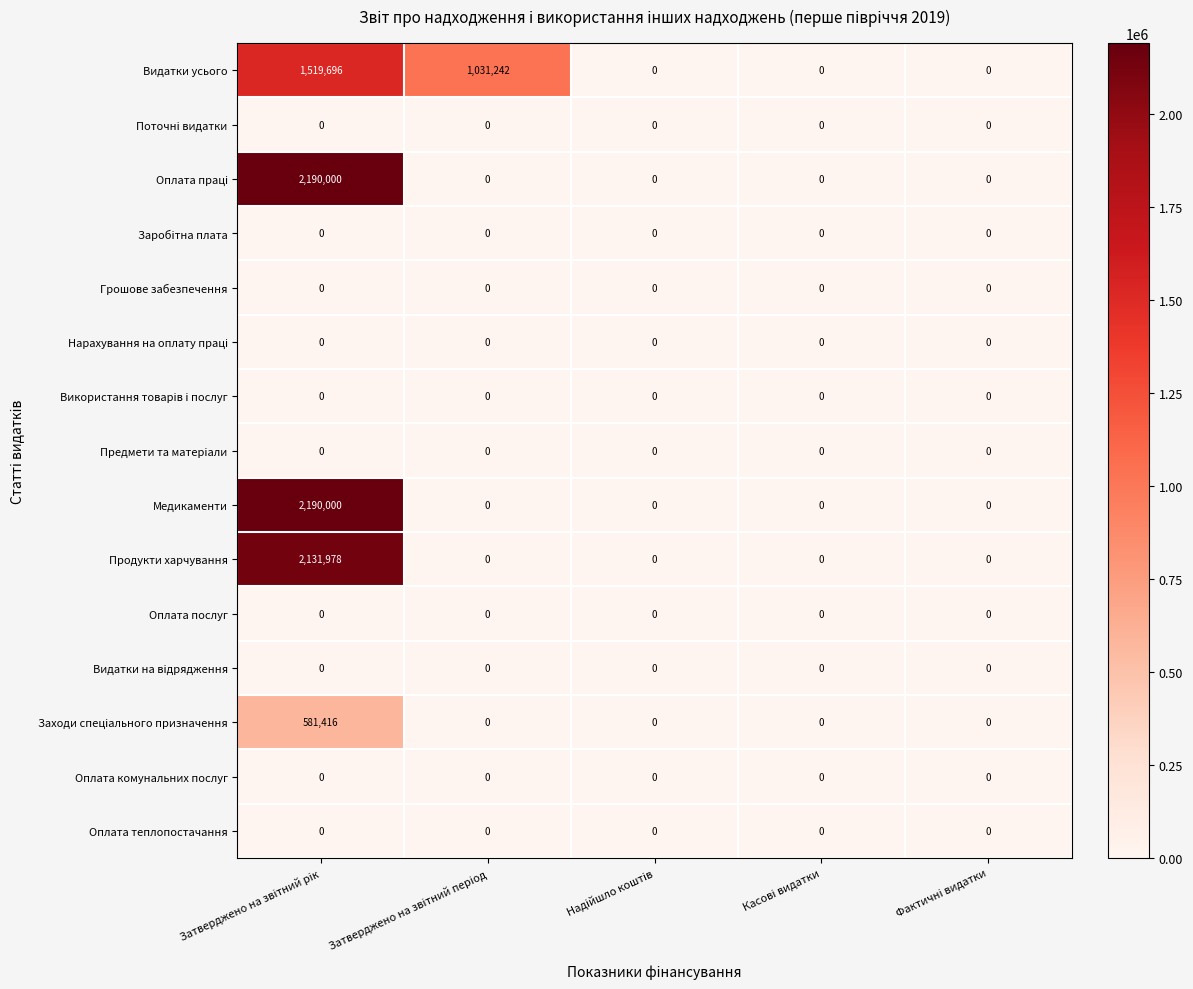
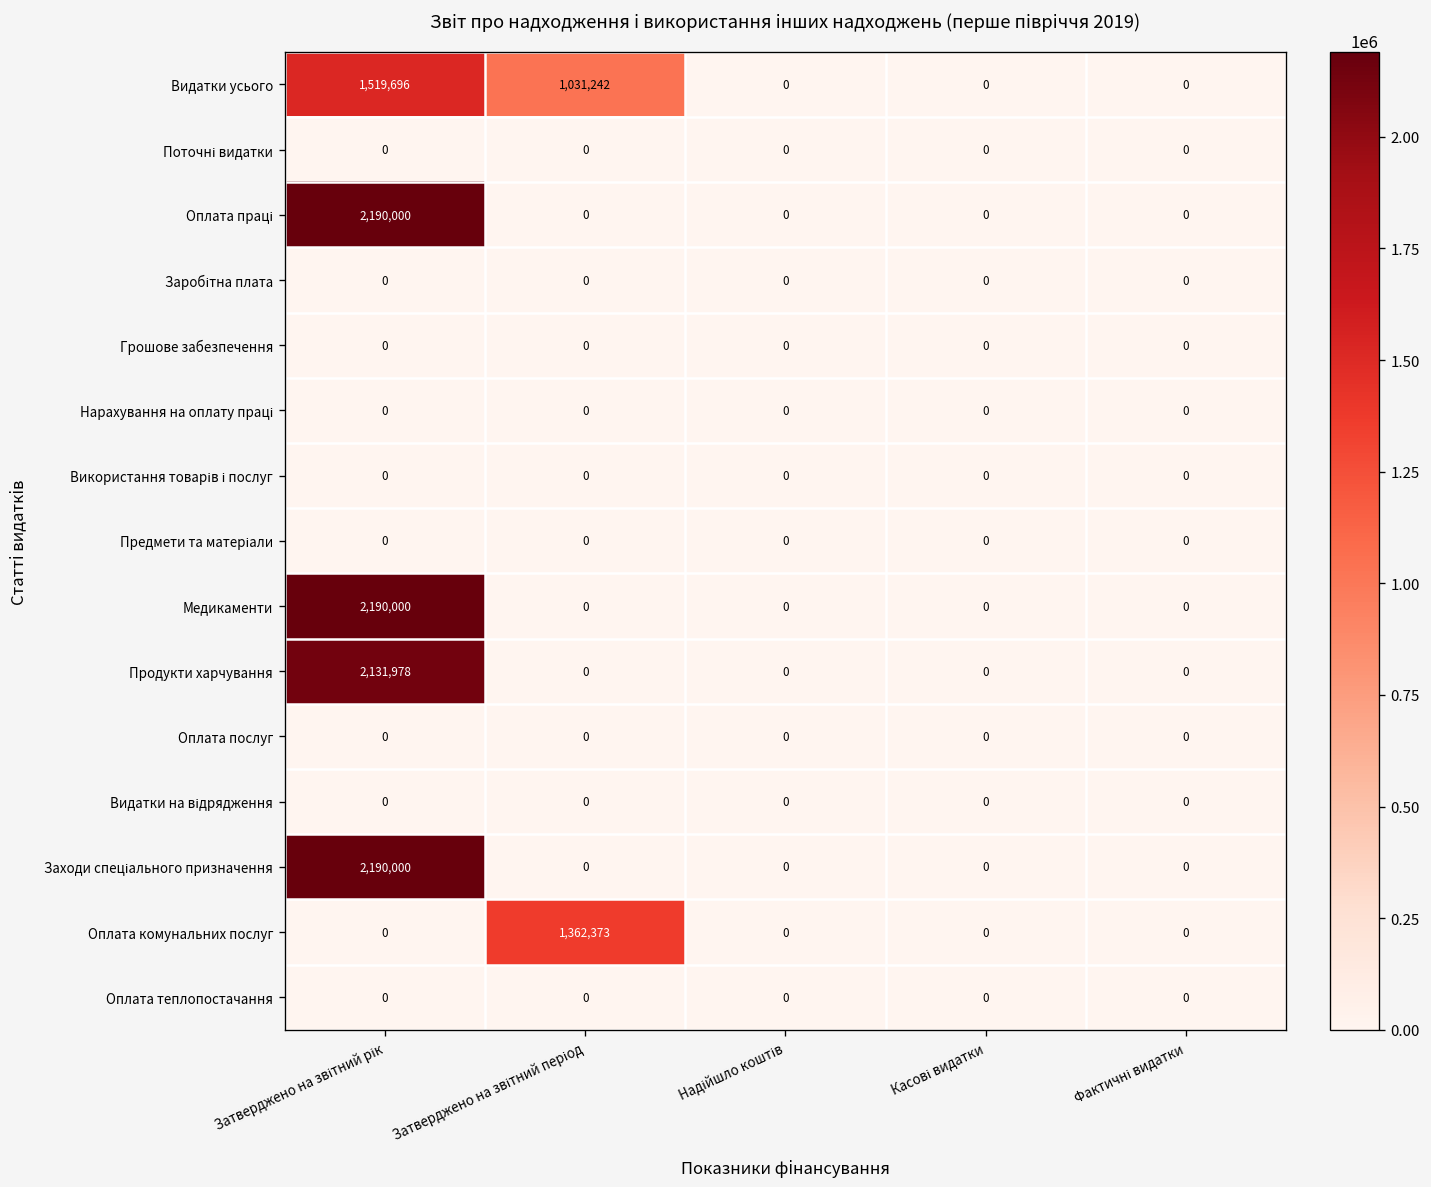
  {
    "Видатки усього": {
      "Затверджено на звітний рік": "1,519,696",
      "Затверджено на звітний період": "1,031,242",
      "Надійшло коштів": "0",
      "Касові видатки": "0",
      "Фактичні видатки": "0"
    },
    "Поточні видатки": {
      "Затверджено на звітний рік": "0",
      "Затверджено на звітний період": "0",
      "Надійшло коштів": "0",
      "Касові видатки": "0",
      "Фактичні видатки": "0"
    },
    "Оплата праці": {
      "Затверджено на звітний рік": "2,190,000",
      "Затверджено на звітний період": "0",
      "Надійшло коштів": "0",
      "Касові видатки": "0",
      "Фактичні видатки": "0"
    },
    "Заробітна плата": {
      "Затверджено на звітний рік": "0",
      "Затверджено на звітний період": "0",
      "Надійшло коштів": "0",
      "Касові видатки": "0",
      "Фактичні видатки": "0"
    },
    "Грошове забезпечення": {
      "Затверджено на звітний рік": "0",
      "Затверджено на звітний період": "0",
      "Надійшло коштів": "0",
      "Касові видатки": "0",
      "Фактичні видатки": "0"
    },
    "Нарахування на оплату праці": {
      "Затверджено на звітний рік": "0",
      "Затверджено на звітний період": "0",
      "Надійшло коштів": "0",
      "Касові видатки": "0",
      "Фактичні видатки": "0"
    },
    "Використання товарів і послуг": {
      "Затверджено на звітний рік": "0",
      "Затверджено на звітний період": "0",
      "Надійшло коштів": "0",
      "Касові видатки": "0",
      "Фактичні видатки": "0"
    },
    "Предмети та матеріали": {
      "Затверджено на звітний рік": "0",
      "Затверджено на звітний період": "0",
      "Надійшло коштів": "0",
      "Касові видатки": "0",
      "Фактичні видатки": "0"
    },
    "Медикаменти": {
      "Затверджено на звітний рік": "2,190,000",
      "Затверджено на звітний період": "0",
      "Надійшло коштів": "0",
      "Касові видатки": "0",
      "Фактичні видатки": "0"
    },
    "Продукти харчування": {
      "Затверджено на звітний рік": "2,131,978",
      "Затверджено на звітний період": "0",
      "Надійшло коштів": "0",
      "Касові видатки": "0",
      "Фактичні видатки": "0"
    },
    "Оплата послуг": {
      "Затверджено на звітний рік": "0",
      "Затверджено на звітний період": "0",
      "Надійшло коштів": "0",
      "Касові видатки": "0",
      "Фактичні видатки": "0"
    },
    "Видатки на відрядження": {
      "Затверджено на звітний рік": "0",
      "Затверджено на звітний період": "0",
      "Надійшло коштів": "0",
      "Касові видатки": "0",
      "Фактичні видатки": "0"
    },
    "Заходи спеціального призначення": {
-     "Затверджено на звітний рік": "581,416",
+     "Затверджено на звітний рік": "2,190,000",
      "Затверджено на звітний період": "0",
      "Надійшло коштів": "0",
      "Касові видатки": "0",
      "Фактичні видатки": "0"
    },
    "Оплата комунальних послуг": {
      "Затверджено на звітний рік": "0",
-     "Затверджено на звітний період": "0",
+     "Затверджено на звітний період": "1,362,373",
      "Надійшло коштів": "0",
      "Касові видатки": "0",
      "Фактичні видатки": "0"
    },
    "Оплата теплопостачання": {
      "Затверджено на звітний рік": "0",
      "Затверджено на звітний період": "0",
      "Надійшло коштів": "0",
      "Касові видатки": "0",
      "Фактичні видатки": "0"
    }
  }
